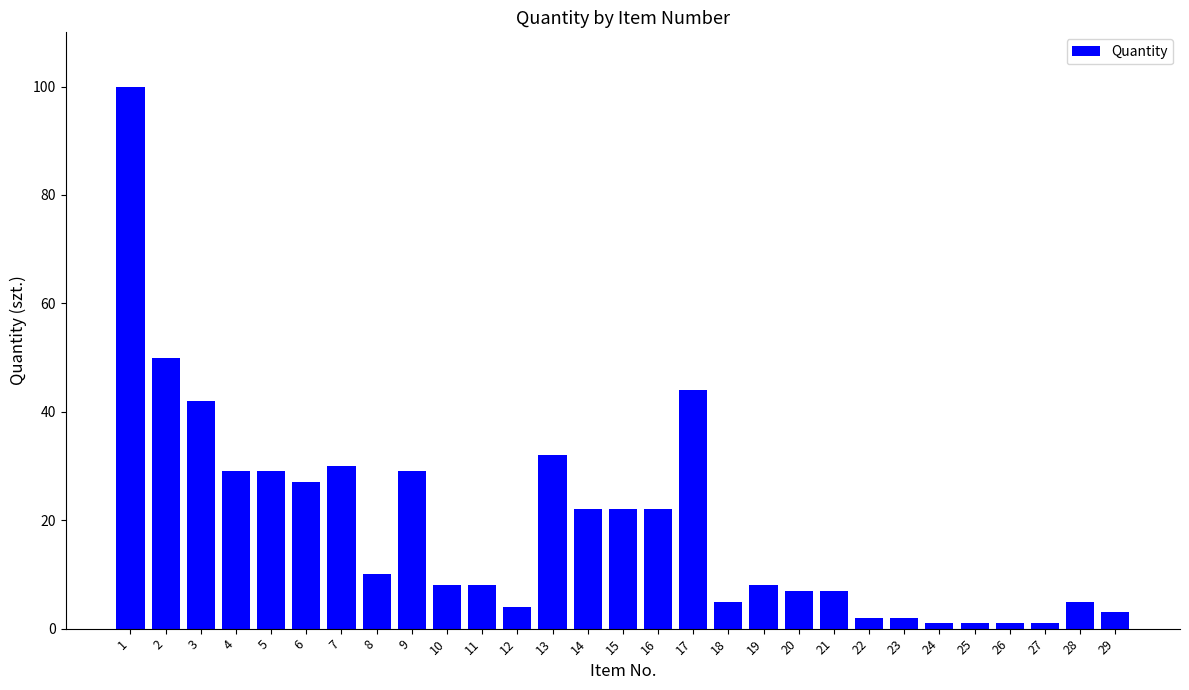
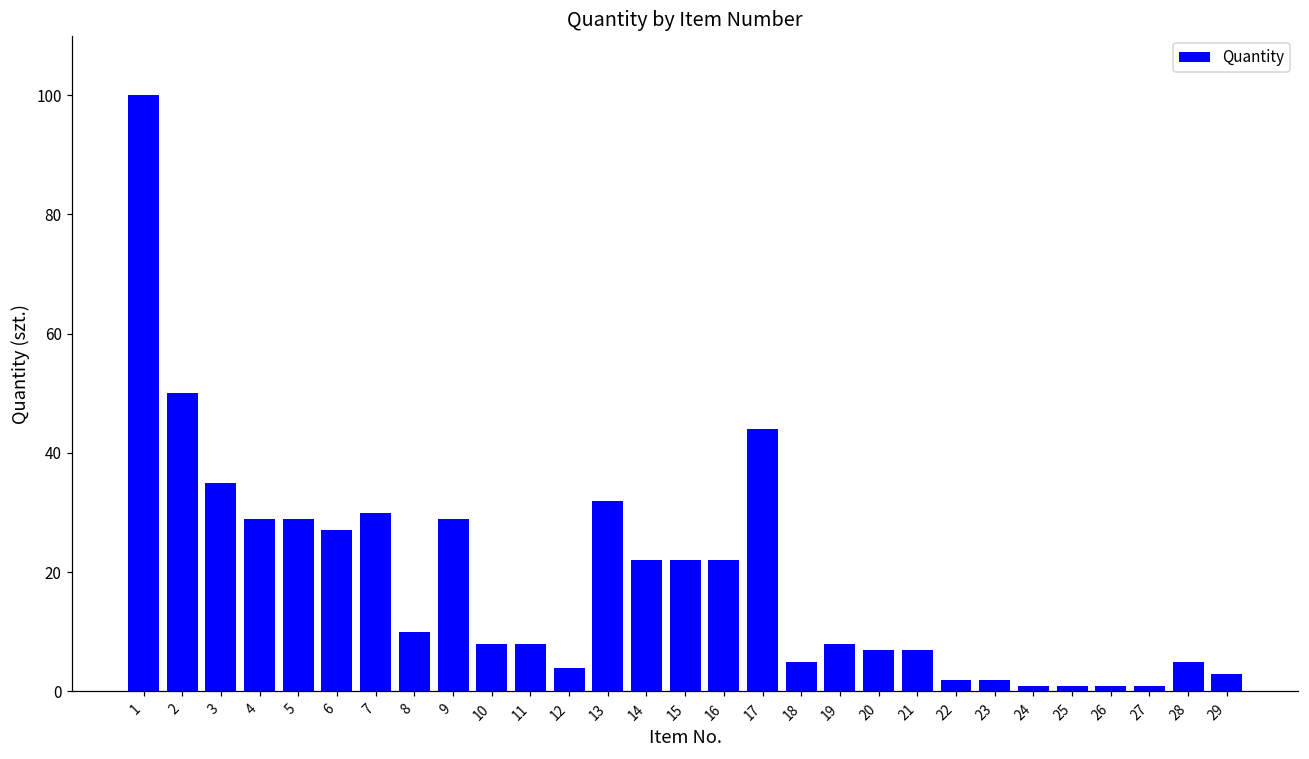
  {
    "1": 100,
    "2": 50,
-   "3": 42,
+   "3": 35,
    "4": 29,
    "5": 29,
    "6": 27,
    "7": 30,
    "8": 10,
    "9": 29,
    "10": 8,
    "11": 8,
    "12": 4,
    "13": 32,
    "14": 22,
    "15": 22,
    "16": 22,
    "17": 44,
    "18": 5,
    "19": 8,
    "20": 7,
    "21": 7,
    "22": 2,
    "23": 2,
    "24": 1,
    "25": 1,
    "26": 1,
    "27": 1,
    "28": 5,
    "29": 3
  }
